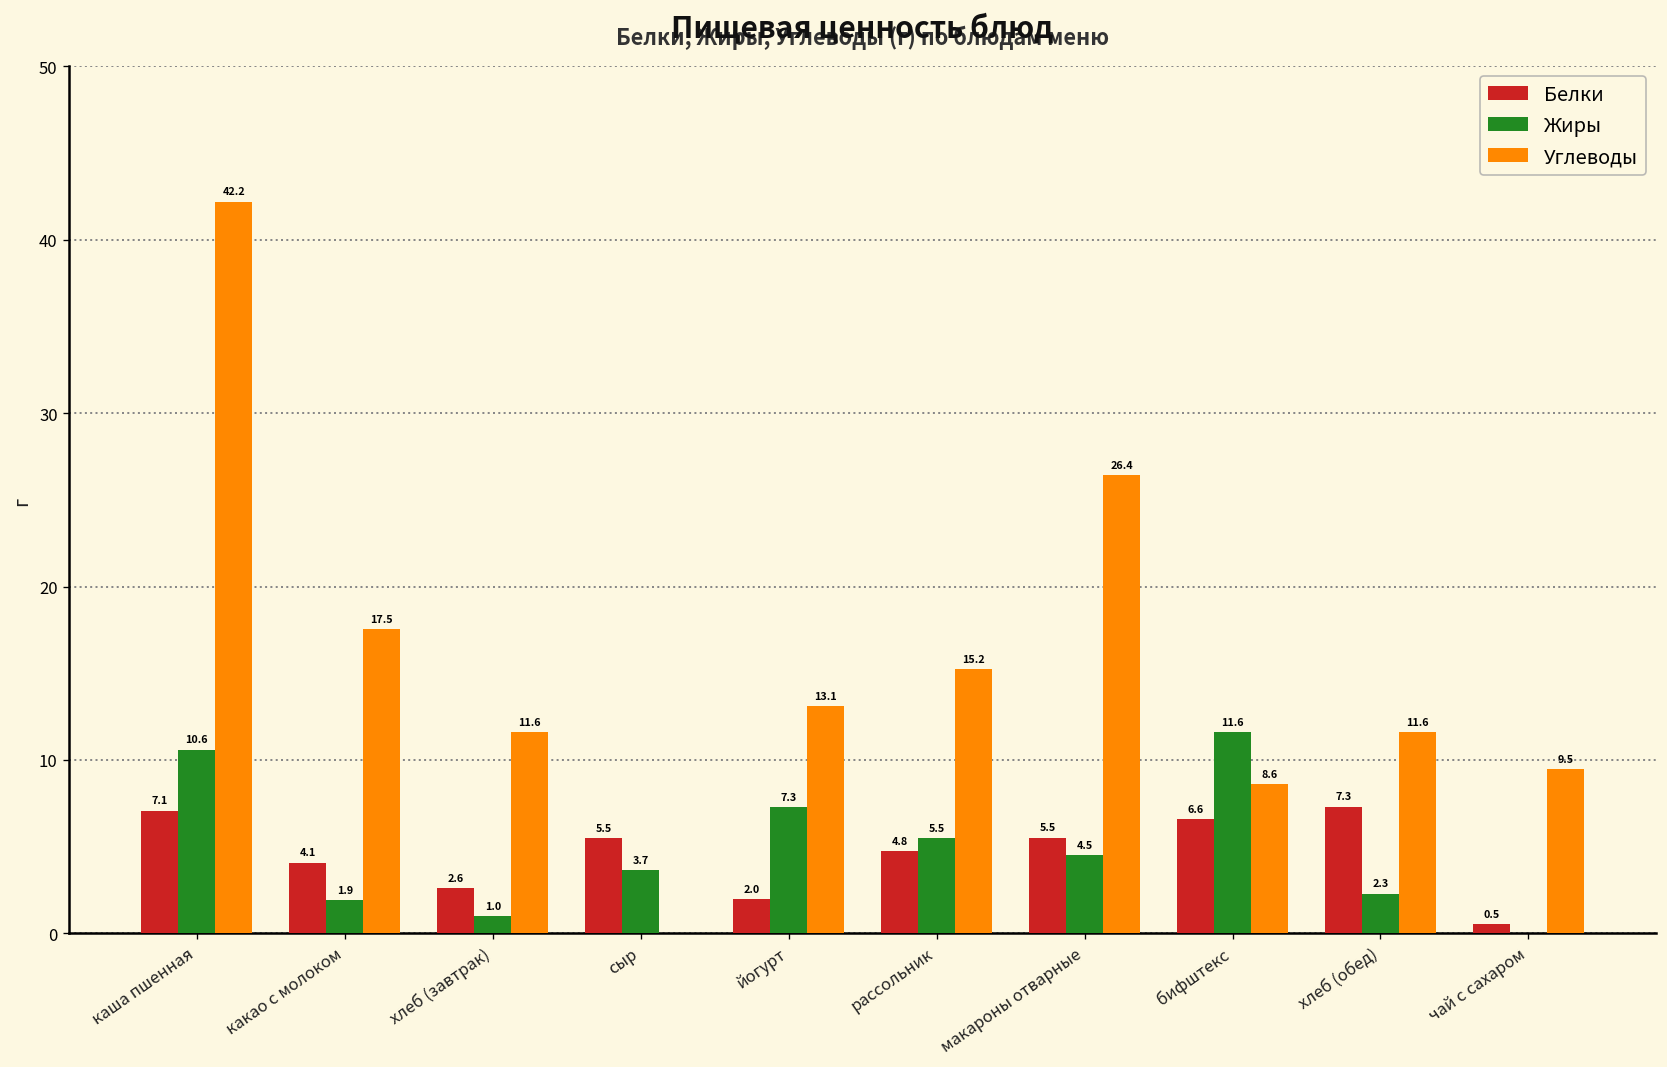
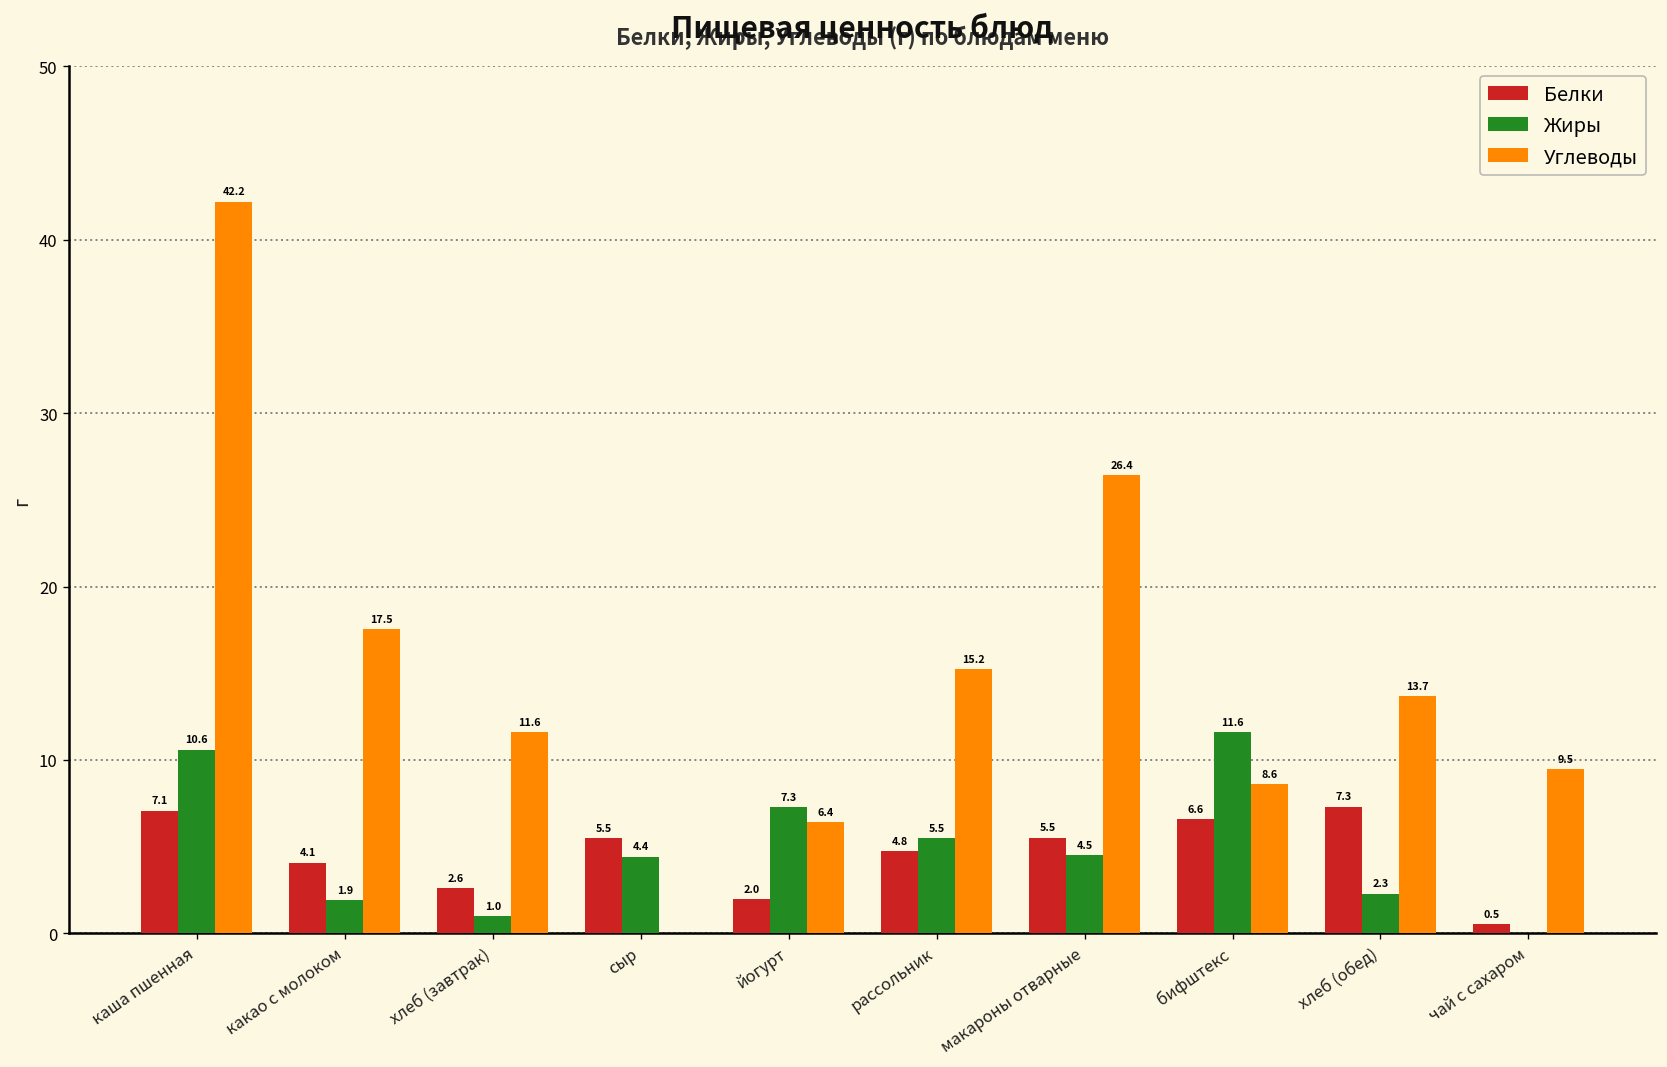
  {
    "Белки": {
      "каша пшенная": 7.1,
      "какао с молоком": 4.1,
      "хлеб (завтрак)": 2.6,
      "сыр": 5.5,
      "йогурт": 2.0,
      "рассольник": 4.8,
      "макароны отварные": 5.5,
      "бифштекс": 6.6,
      "хлеб (обед)": 7.3,
      "чай с сахаром": 0.5
    },
    "Жиры": {
      "каша пшенная": 10.6,
      "какао с молоком": 1.9,
      "хлеб (завтрак)": 1.0,
-     "сыр": 3.7,
+     "сыр": 4.4,
      "йогурт": 7.3,
      "рассольник": 5.5,
      "макароны отварные": 4.5,
      "бифштекс": 11.6,
      "хлеб (обед)": 2.3
    },
    "Углеводы": {
      "каша пшенная": 42.2,
      "какао с молоком": 17.5,
      "хлеб (завтрак)": 11.6,
-     "йогурт": 13.1,
+     "йогурт": 6.4,
      "рассольник": 15.2,
      "макароны отварные": 26.4,
      "бифштекс": 8.6,
-     "хлеб (обед)": 11.6,
+     "хлеб (обед)": 13.7,
      "чай с сахаром": 9.5
    }
  }
